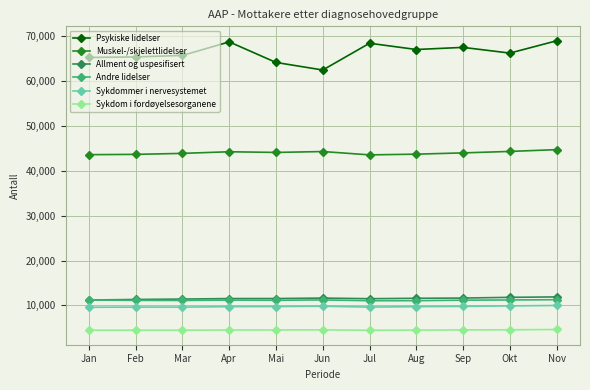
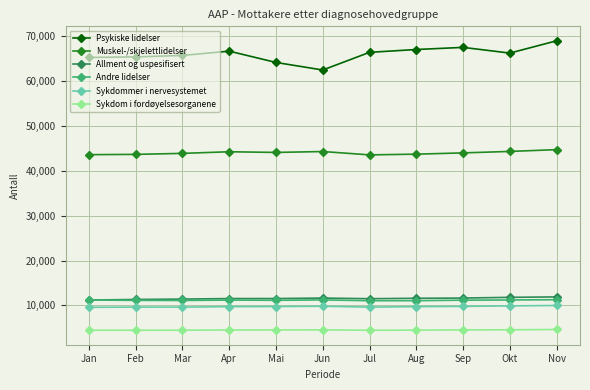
  {
    "Psykiske lidelser": {
-     "Apr": "69,000",
+     "Apr": "67,000",
      "Mai": "64,000",
      "Jun": "62,000",
-     "Jul": "68,000",
+     "Jul": "66,000",
      "Aug": "67,000",
      "Sep": "68,000",
      "Okt": "66,000",
      "Nov": "69,000"
    }
  }
